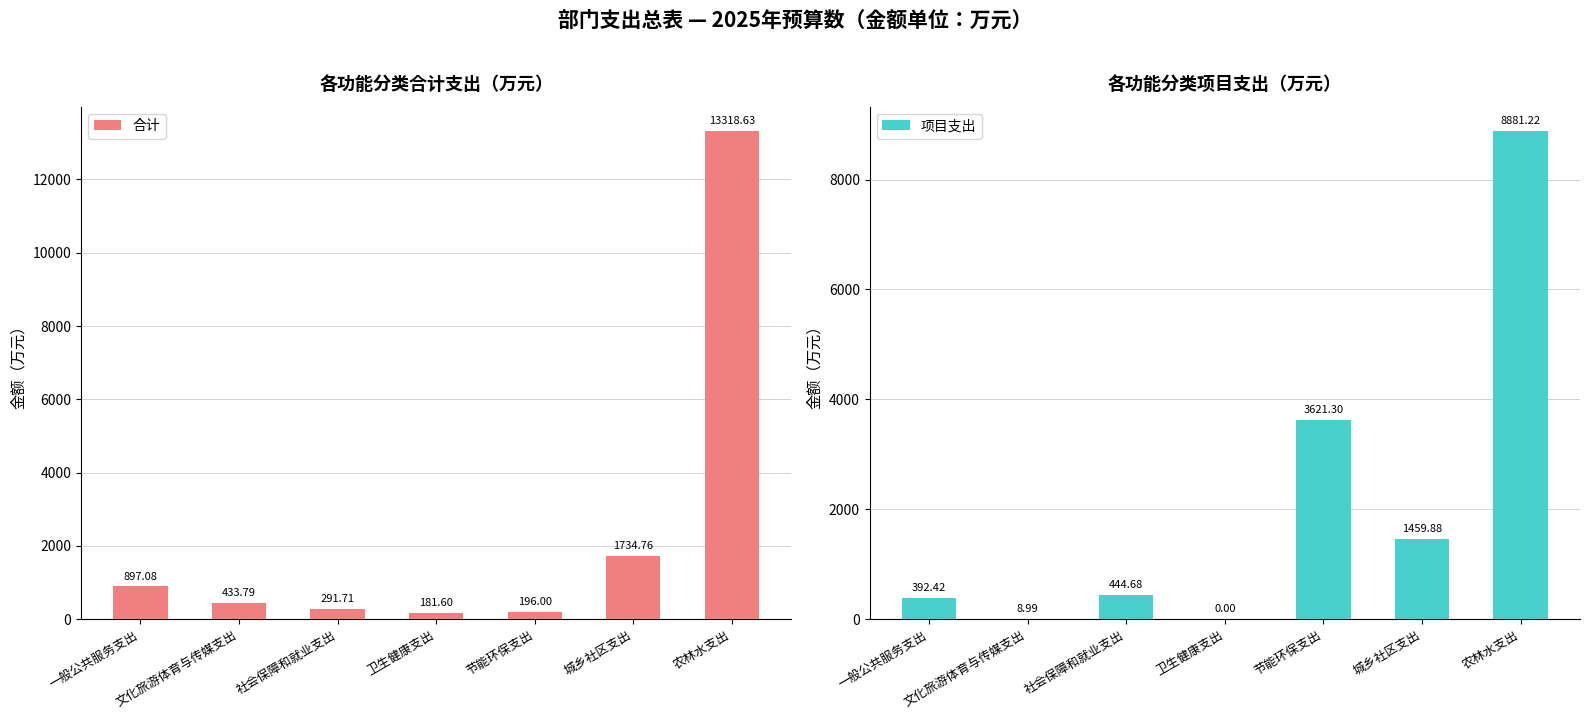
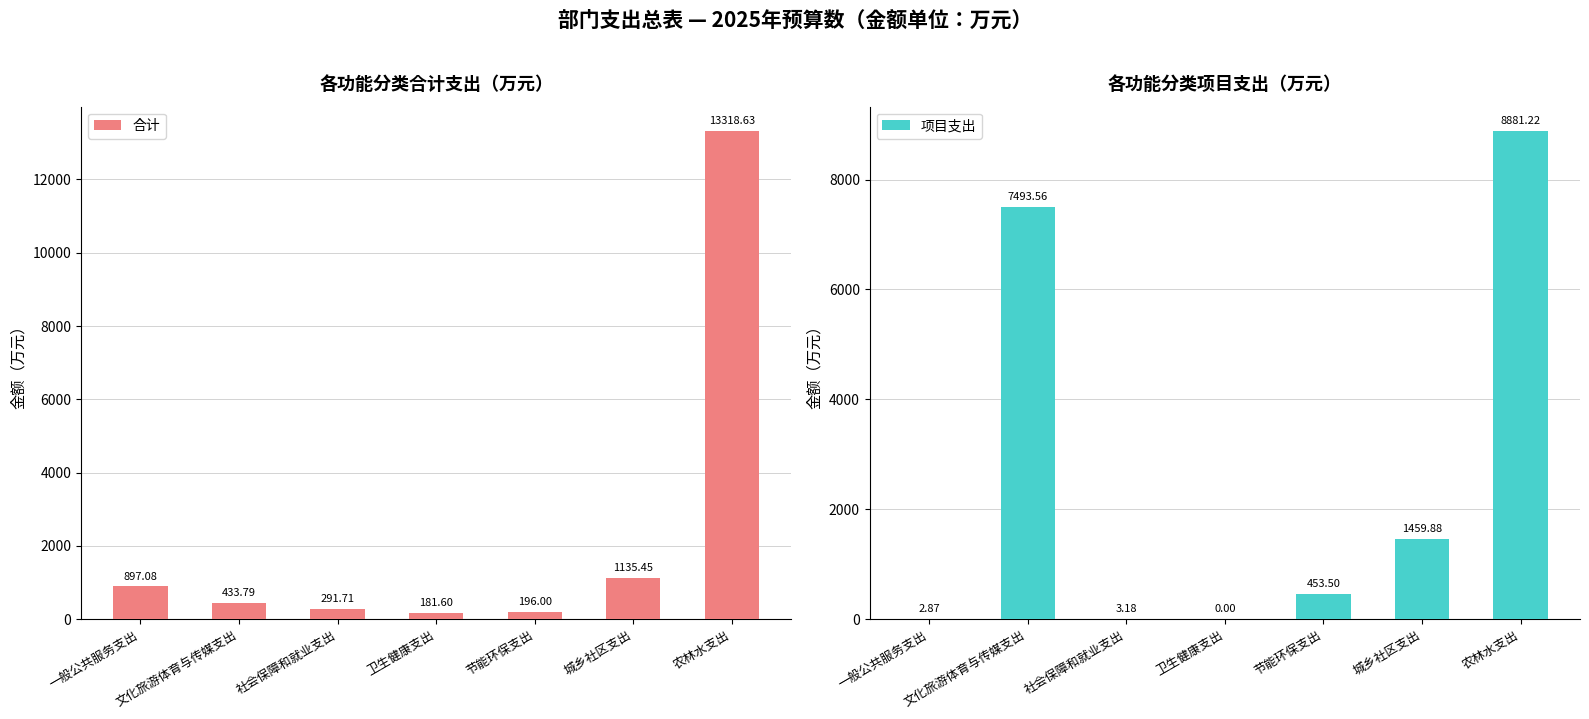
  {
    "各功能分类合计支出（万元）": {
      "一般公共服务支出": 897.08,
      "文化旅游体育与传媒支出": 433.79,
      "社会保障和就业支出": 291.71,
      "卫生健康支出": 181.60,
      "节能环保支出": 196.00,
-     "城乡社区支出": 1734.76,
+     "城乡社区支出": 1135.45,
      "农林水支出": 13318.63
    },
    "各功能分类项目支出（万元）": {
-     "一般公共服务支出": 392.42,
-     "文化旅游体育与传媒支出": 8.99,
-     "社会保障和就业支出": 444.68,
+     "一般公共服务支出": 2.87,
+     "文化旅游体育与传媒支出": 7493.56,
+     "社会保障和就业支出": 3.18,
      "卫生健康支出": 0.00,
-     "节能环保支出": 3621.30,
+     "节能环保支出": 453.50,
      "城乡社区支出": 1459.88,
      "农林水支出": 8881.22
    }
  }
